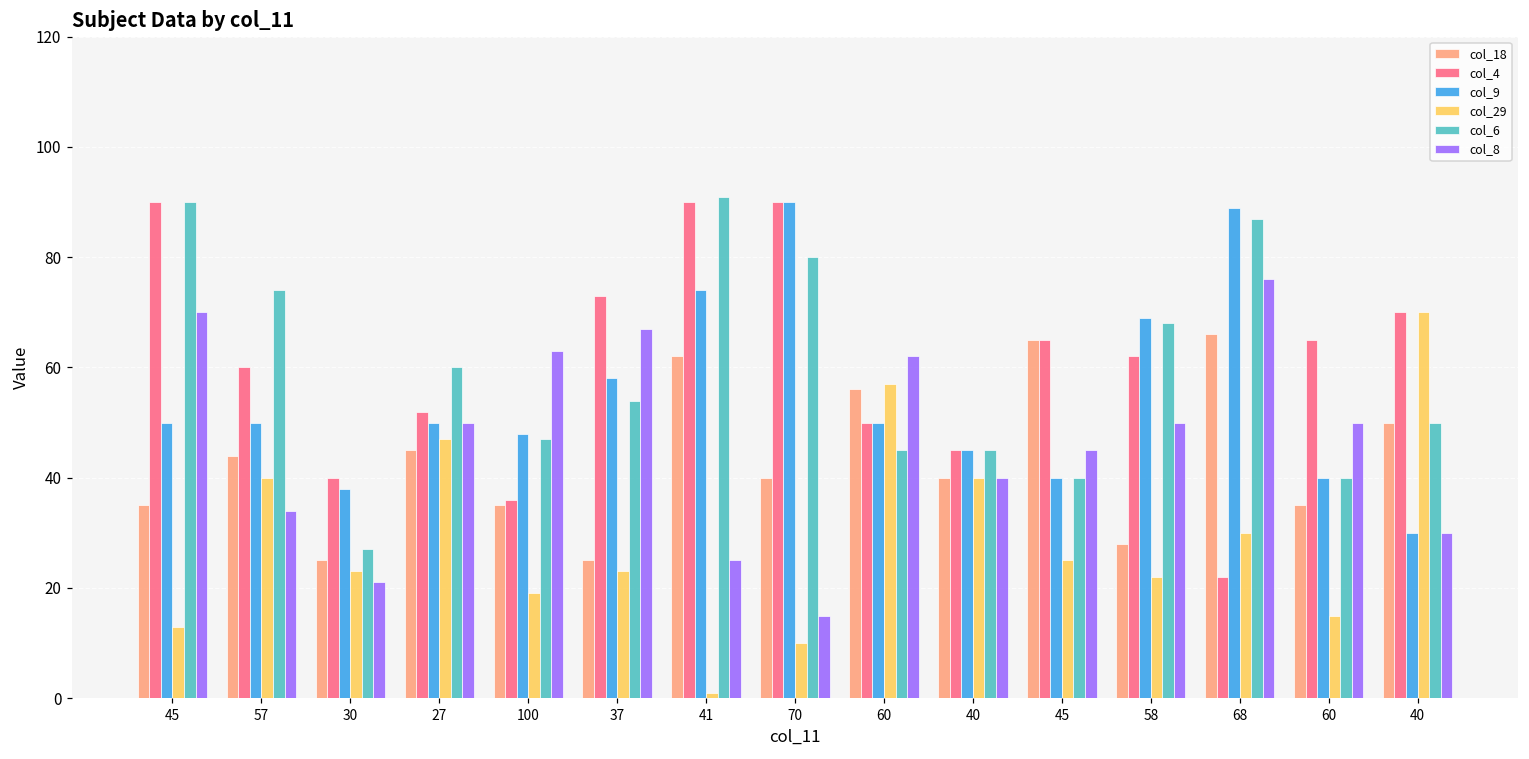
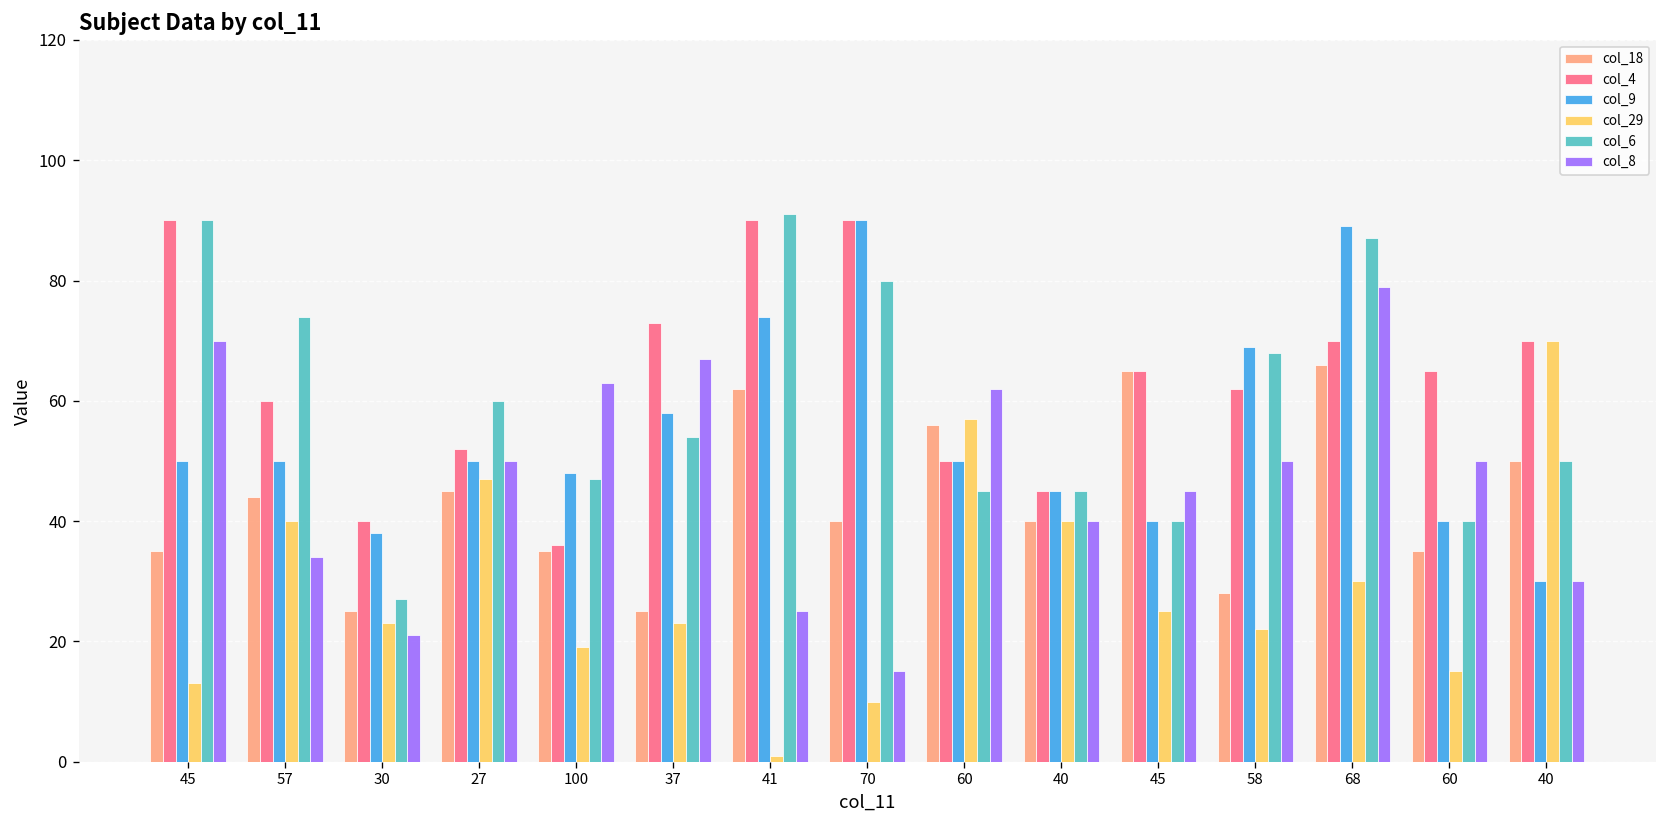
  {
    "col_4": {
      "57": 60,
      "30": 40,
      "27": 52,
      "100": 36,
      "37": 73,
      "41": 90,
      "70": 90,
      "58": 62,
-     "68": 22
+     "68": 70
    },
    "col_8": {
      "57": 34,
      "30": 21,
      "27": 50,
      "100": 63,
      "37": 67,
      "41": 25,
      "70": 15,
      "58": 50,
-     "68": 76
+     "68": 79
    }
  }
